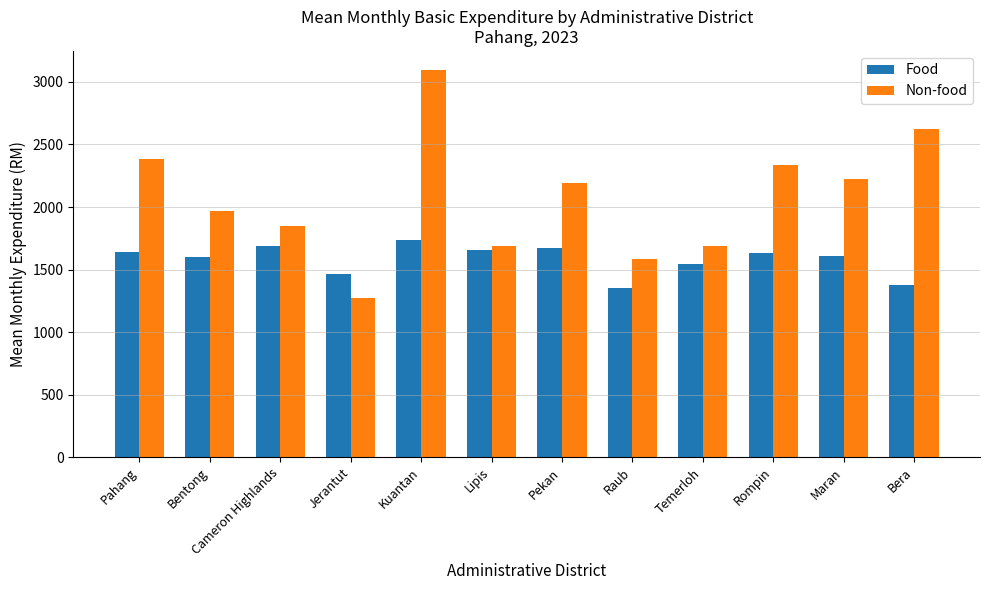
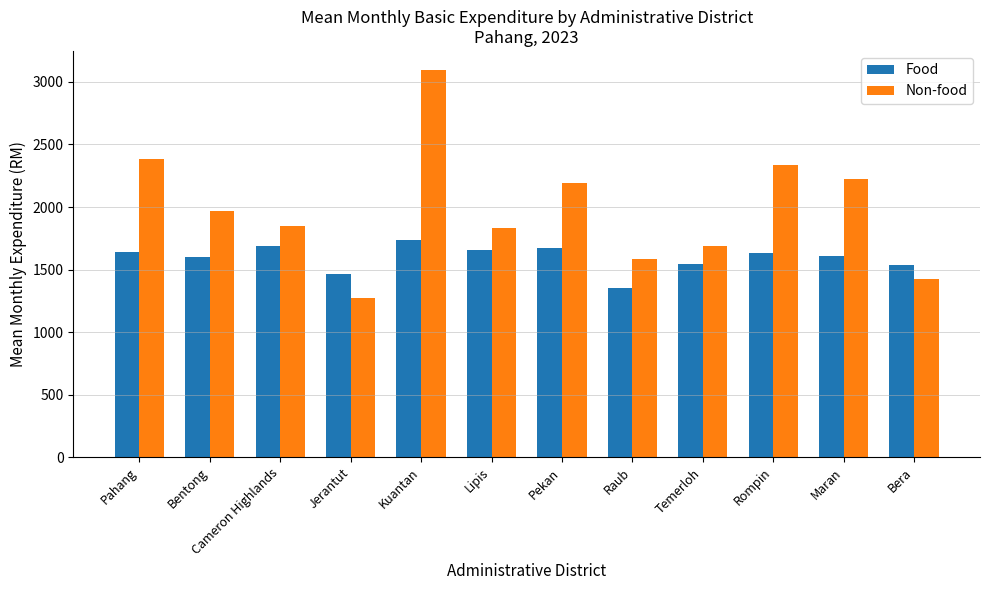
  {
    "Food": {
      "Pahang": 1640,
      "Bentong": 1600,
      "Cameron Highlands": 1690,
      "Jerantut": 1470,
      "Kuantan": 1730,
      "Lipis": 1660,
      "Pekan": 1670,
      "Raub": 1360,
      "Temerloh": 1550,
      "Rompin": 1640,
      "Maran": 1610,
-     "Bera": 1380
+     "Bera": 1530
    },
    "Non-food": {
      "Pahang": 2380,
      "Bentong": 1970,
      "Cameron Highlands": 1850,
      "Jerantut": 1270,
      "Kuantan": 3090,
-     "Lipis": 1690,
+     "Lipis": 1840,
      "Pekan": 2200,
      "Raub": 1590,
      "Temerloh": 1690,
      "Rompin": 2340,
      "Maran": 2220,
-     "Bera": 2620
+     "Bera": 1420
    }
  }
